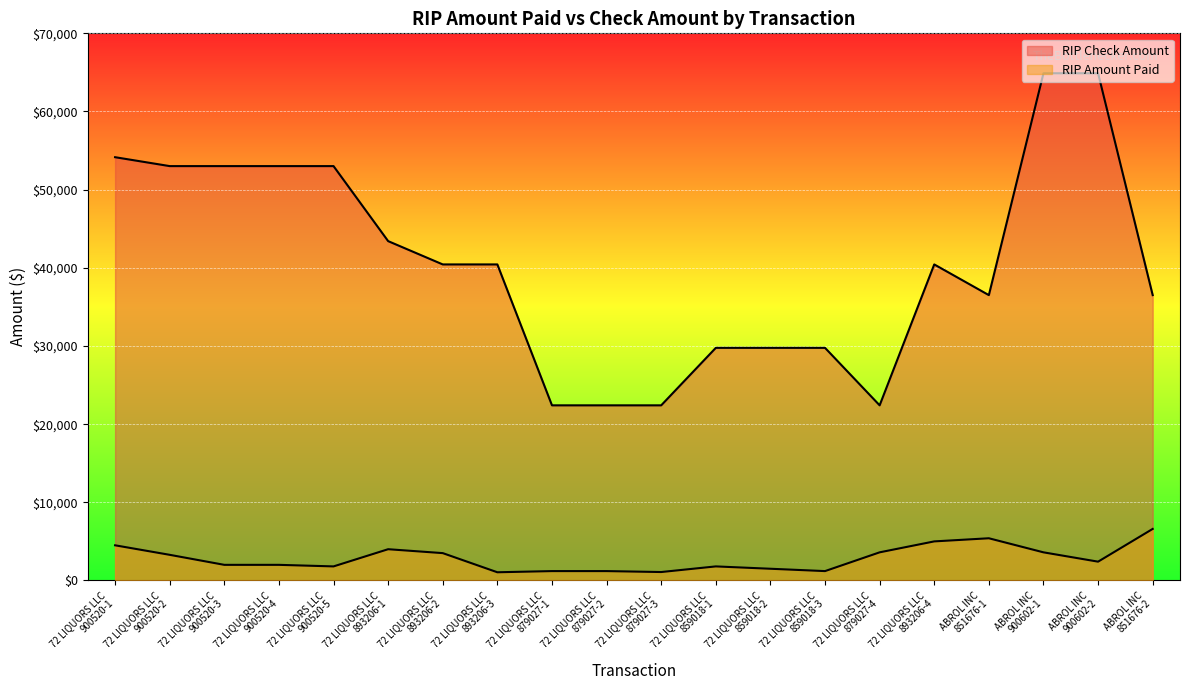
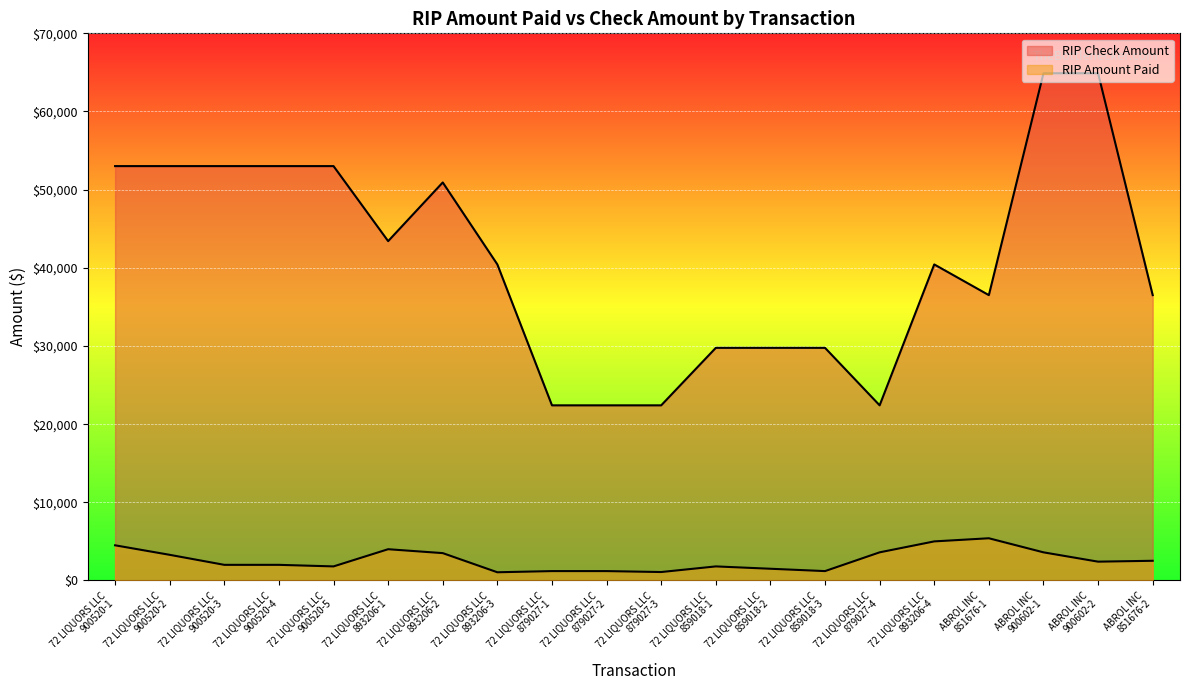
  {
    "RIP Check Amount": {
-     "72 LIQUORS LLC 900520-1": "$54,000",
+     "72 LIQUORS LLC 900520-1": "$53,000",
      "72 LIQUORS LLC 900520-2": "$53,000",
      "72 LIQUORS LLC 900520-3": "$53,000",
      "72 LIQUORS LLC 900520-4": "$53,000",
      "72 LIQUORS LLC 900520-5": "$53,000",
      "72 LIQUORS LLC 893206-1": "$43,000",
-     "72 LIQUORS LLC 893206-2": "$40,000",
+     "72 LIQUORS LLC 893206-2": "$51,000",
      "72 LIQUORS LLC 893206-3": "$40,000",
      "72 LIQUORS LLC 879027-1": "$22,000",
      "72 LIQUORS LLC 879027-2": "$22,000",
      "72 LIQUORS LLC 879027-3": "$22,000",
      "72 LIQUORS LLC 859018-1": "$30,000",
      "72 LIQUORS LLC 859018-2": "$30,000",
      "72 LIQUORS LLC 859018-3": "$30,000",
      "72 LIQUORS LLC 879027-4": "$22,000",
      "72 LIQUORS LLC 893206-4": "$40,000",
      "ABROL INC 851676-1": "$37,000",
      "ABROL INC 851676-2": "$37,000"
    },
    "RIP Amount Paid": {
      "72 LIQUORS LLC 900520-1": "$5,000",
      "72 LIQUORS LLC 900520-2": "$3,000",
      "72 LIQUORS LLC 900520-3": "$2,000",
      "72 LIQUORS LLC 900520-4": "$2,000",
      "72 LIQUORS LLC 900520-5": "$2,000",
      "72 LIQUORS LLC 893206-1": "$4,000",
      "72 LIQUORS LLC 893206-2": "$4,000",
      "72 LIQUORS LLC 893206-3": "$1,000",
      "72 LIQUORS LLC 879027-1": "$1,000",
      "72 LIQUORS LLC 879027-2": "$1,000",
      "72 LIQUORS LLC 879027-3": "$1,000",
      "72 LIQUORS LLC 859018-1": "$2,000",
      "72 LIQUORS LLC 859018-2": "$2,000",
      "72 LIQUORS LLC 859018-3": "$1,000",
      "72 LIQUORS LLC 879027-4": "$4,000",
      "72 LIQUORS LLC 893206-4": "$5,000",
      "ABROL INC 851676-1": "$5,000",
      "ABROL INC 900602-1": "$4,000",
      "ABROL INC 900602-2": "$2,000",
-     "ABROL INC 851676-2": "$7,000"
+     "ABROL INC 851676-2": "$3,000"
    }
  }
